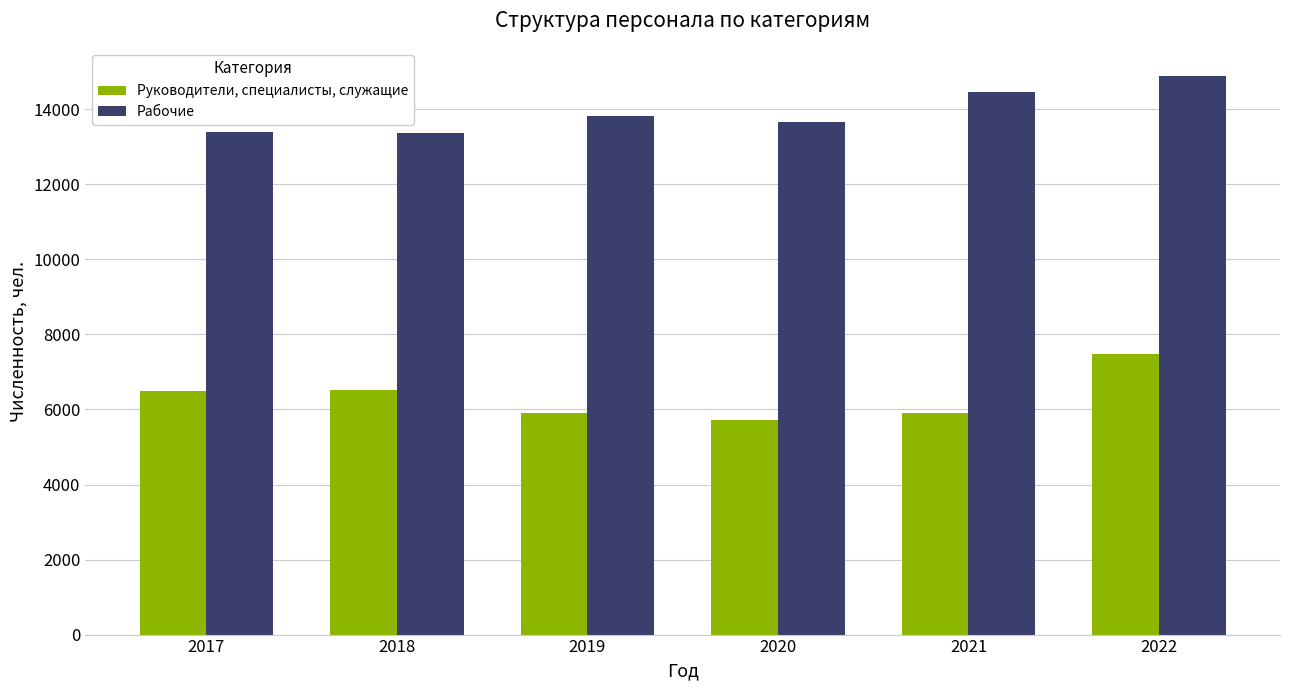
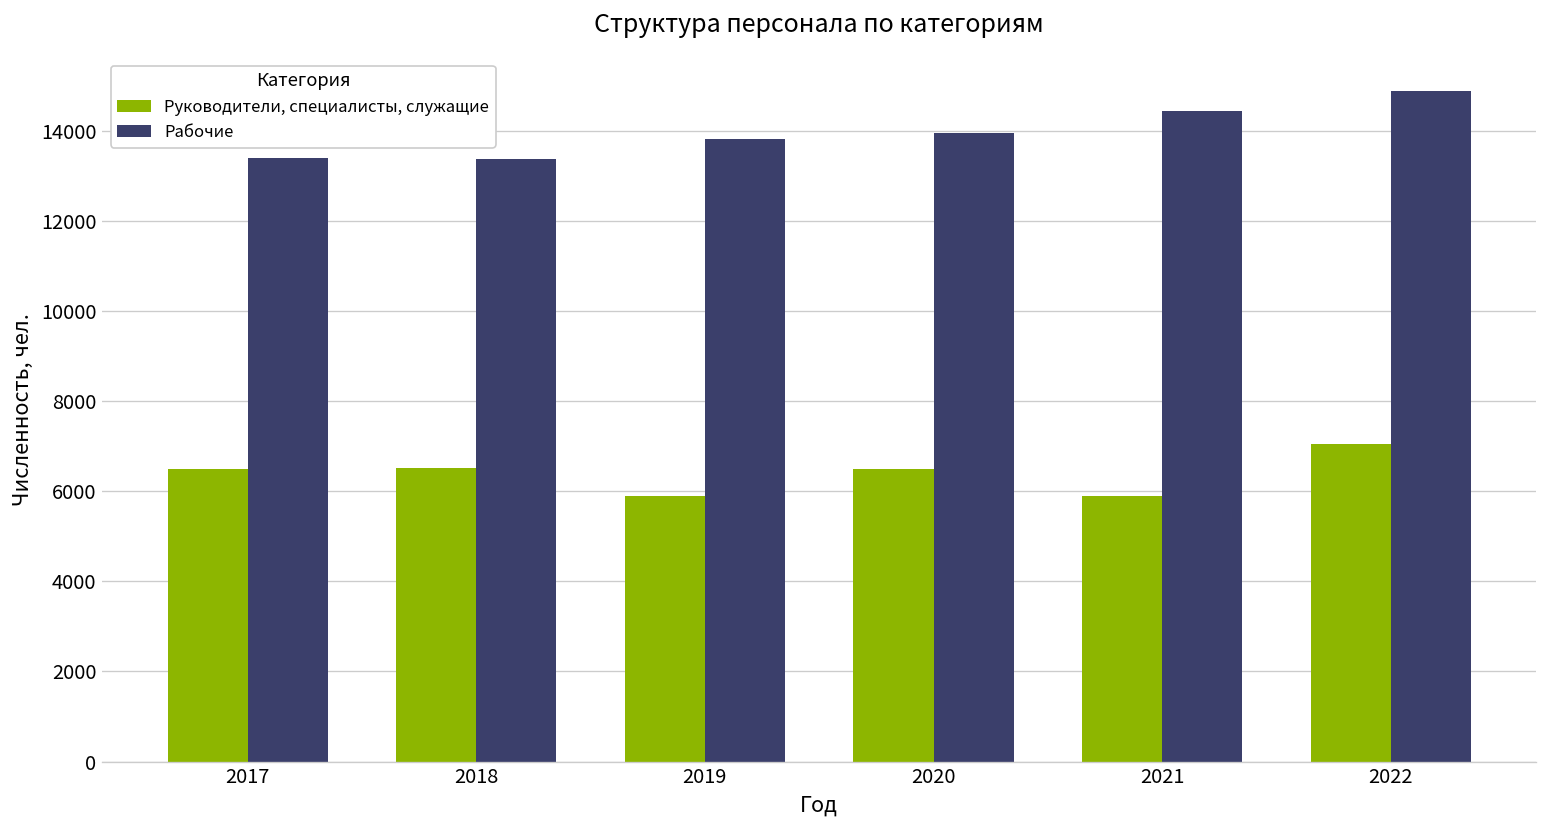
  {
    "Руководители, специалисты, служащие": {
      "2017": 6500,
      "2018": 6500,
      "2019": 5900,
-     "2020": 5700,
+     "2020": 6500,
      "2021": 5900,
-     "2022": 7500
+     "2022": 7100
    },
    "Рабочие": {
      "2017": 13400,
      "2018": 13400,
      "2019": 13800,
-     "2020": 13700,
+     "2020": 14000,
      "2021": 14500,
      "2022": 14900
    }
  }
